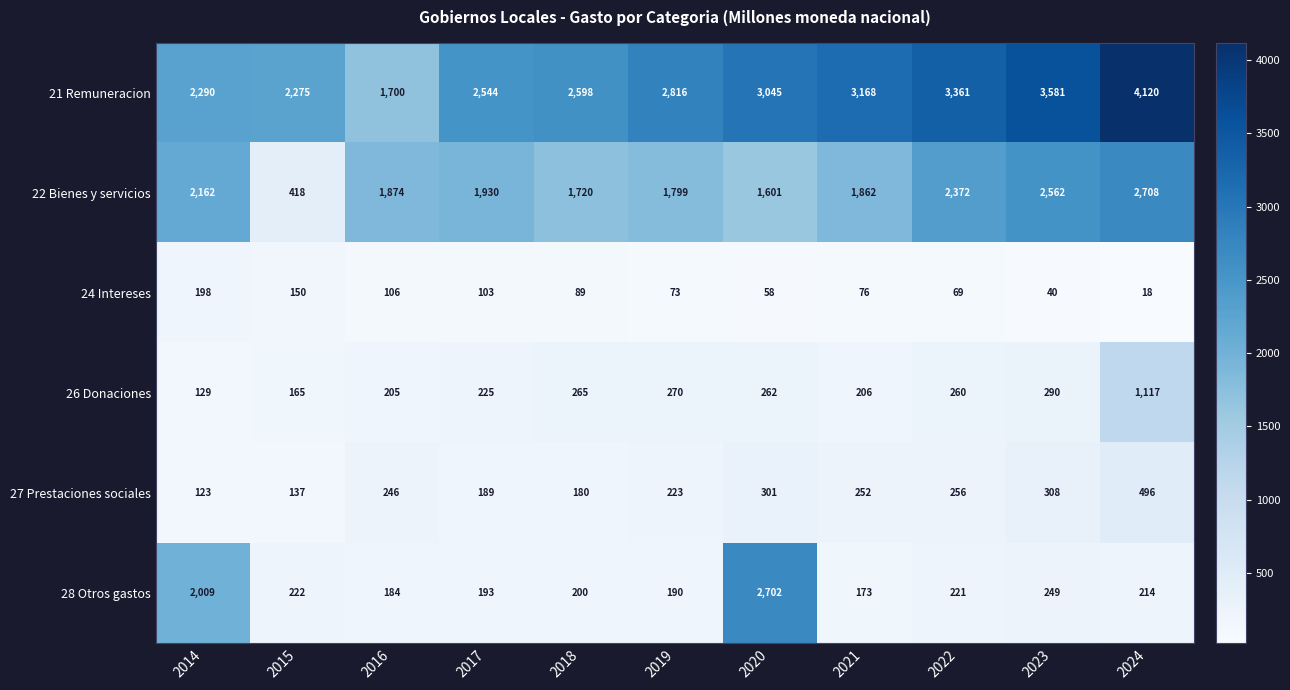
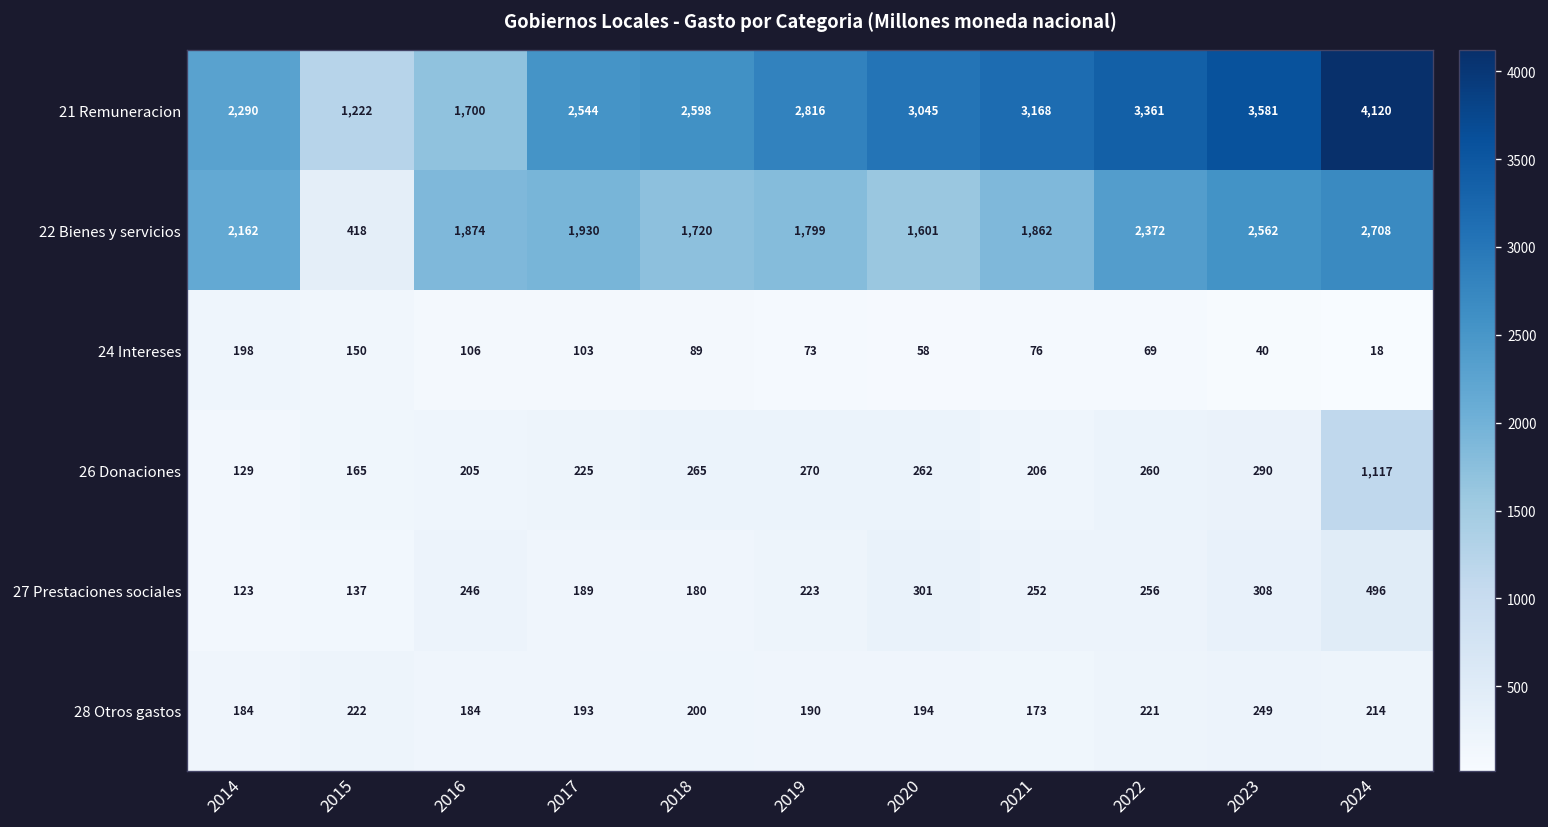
  {
    "21 Remuneracion": {
      "2014": "2,290",
-     "2015": "2,275",
+     "2015": "1,222",
      "2016": "1,700",
      "2017": "2,544",
      "2018": "2,598",
      "2019": "2,816",
      "2020": "3,045",
      "2021": "3,168",
      "2022": "3,361",
      "2023": "3,581",
      "2024": "4,120"
    },
    "22 Bienes y servicios": {
      "2014": "2,162",
      "2015": "418",
      "2016": "1,874",
      "2017": "1,930",
      "2018": "1,720",
      "2019": "1,799",
      "2020": "1,601",
      "2021": "1,862",
      "2022": "2,372",
      "2023": "2,562",
      "2024": "2,708"
    },
    "24 Intereses": {
      "2014": "198",
      "2015": "150",
      "2016": "106",
      "2017": "103",
      "2018": "89",
      "2019": "73",
      "2020": "58",
      "2021": "76",
      "2022": "69",
      "2023": "40",
      "2024": "18"
    },
    "26 Donaciones": {
      "2014": "129",
      "2015": "165",
      "2016": "205",
      "2017": "225",
      "2018": "265",
      "2019": "270",
      "2020": "262",
      "2021": "206",
      "2022": "260",
      "2023": "290",
      "2024": "1,117"
    },
    "27 Prestaciones sociales": {
      "2014": "123",
      "2015": "137",
      "2016": "246",
      "2017": "189",
      "2018": "180",
      "2019": "223",
      "2020": "301",
      "2021": "252",
      "2022": "256",
      "2023": "308",
      "2024": "496"
    },
    "28 Otros gastos": {
-     "2014": "2,009",
+     "2014": "184",
      "2015": "222",
      "2016": "184",
      "2017": "193",
      "2018": "200",
      "2019": "190",
-     "2020": "2,702",
+     "2020": "194",
      "2021": "173",
      "2022": "221",
      "2023": "249",
      "2024": "214"
    }
  }
